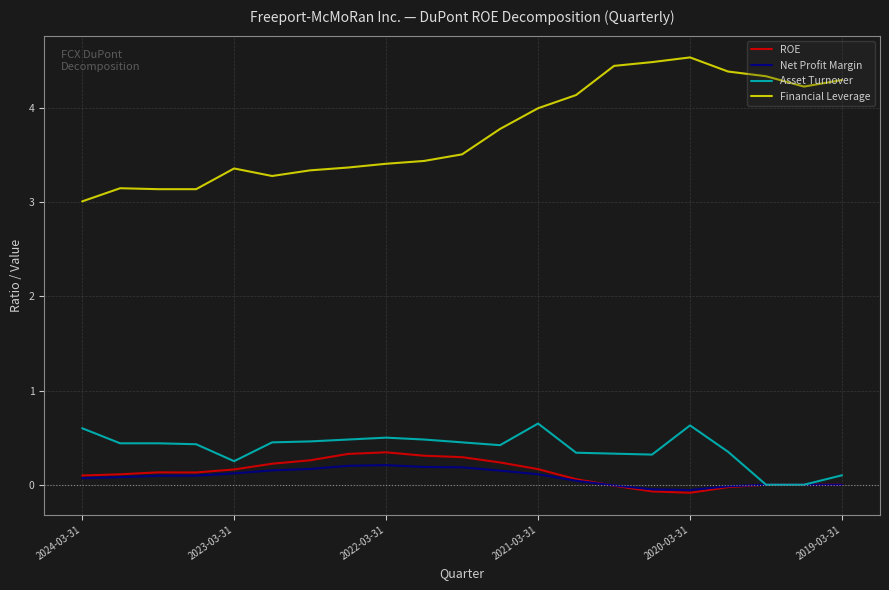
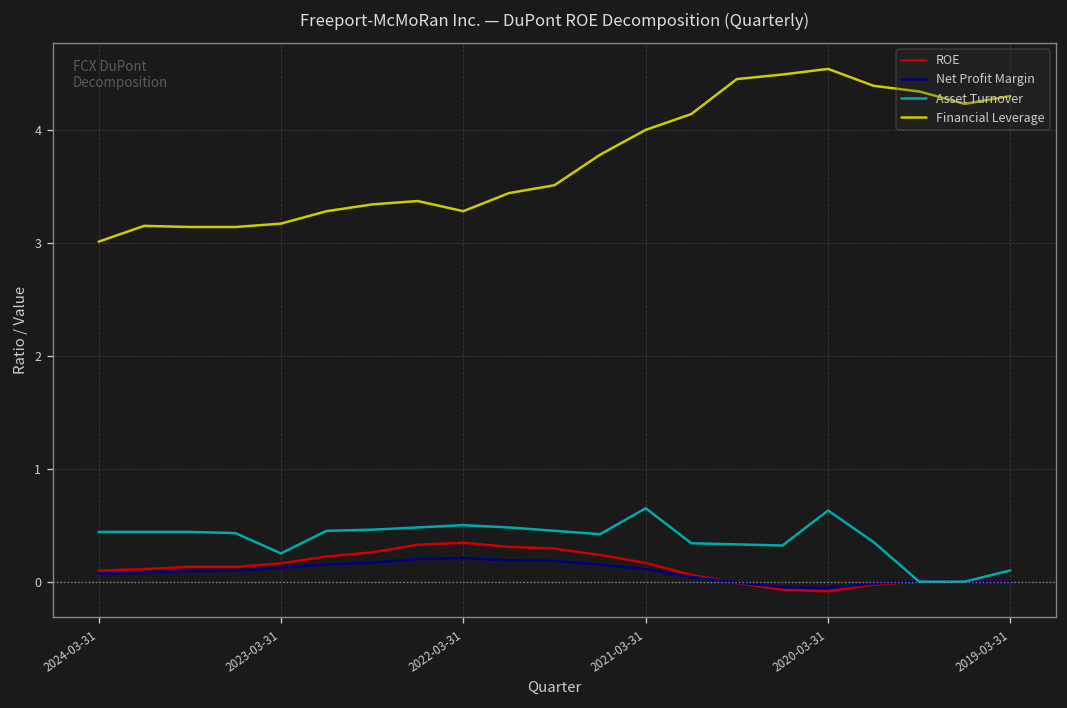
  {
    "ROE": {
      "2024-03-31": 0.1,
      "2023-03-31": 0.2,
      "2022-03-31": 0.3,
      "2021-03-31": 0.2,
      "2020-03-31": -0.1
    },
    "Net Profit Margin": {
      "2024-03-31": 0.1,
      "2023-03-31": 0.1,
      "2022-03-31": 0.2,
      "2021-03-31": 0.1,
      "2020-03-31": -0.1
    },
    "Asset Turnover": {
-     "2024-03-31": 0.6,
+     "2024-03-31": 0.4,
      "2023-03-31": 0.3,
      "2022-03-31": 0.5,
      "2021-03-31": 0.7,
      "2020-03-31": 0.6,
      "2019-03-31": 0.1
    },
    "Financial Leverage": {
      "2024-03-31": 3.0,
-     "2023-03-31": 3.4,
-     "2022-03-31": 3.4,
+     "2023-03-31": 3.2,
+     "2022-03-31": 3.3,
      "2021-03-31": 4.0,
      "2020-03-31": 4.5
    }
  }
